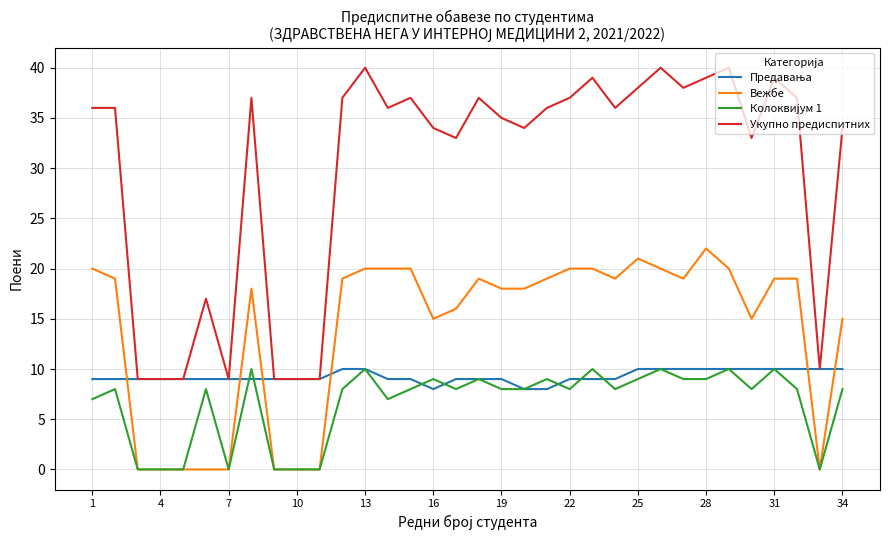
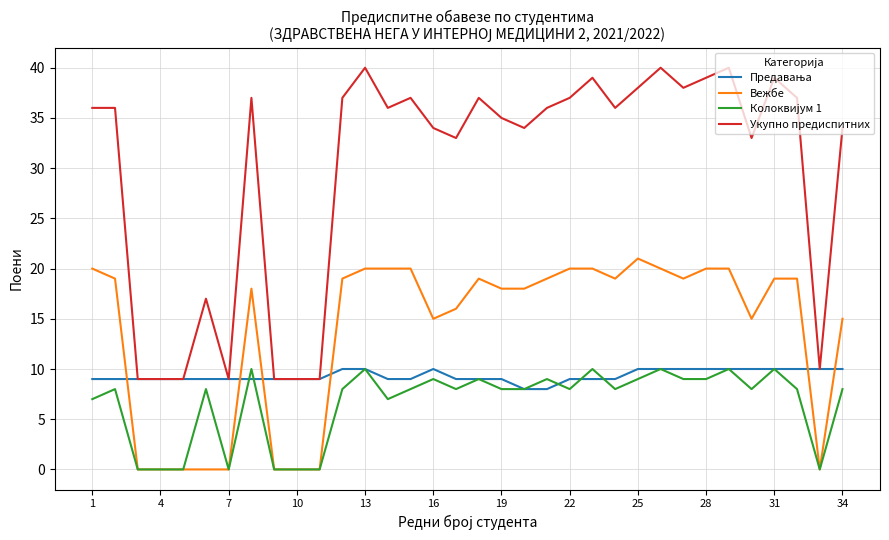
  {
    "Предавања": {
      "1": 9,
-     "16": 8,
+     "16": 10,
      "19": 9,
      "22": 9,
      "25": 10,
      "28": 10,
      "34": 10
    },
    "Вежбе": {
      "1": 20,
      "13": 20,
      "16": 15,
      "19": 18,
      "22": 20,
      "25": 21,
-     "28": 22,
+     "28": 20,
      "31": 19,
      "34": 15
    },
    "Колоквијум 1": {
      "1": 7,
      "16": 9,
      "19": 8,
      "22": 8,
      "25": 9,
      "28": 9,
      "34": 8
    },
    "Укупно предиспитних": {
      "1": 36,
      "13": 40,
      "16": 34,
      "19": 35,
      "22": 37,
      "25": 38,
      "28": 39
    }
  }
